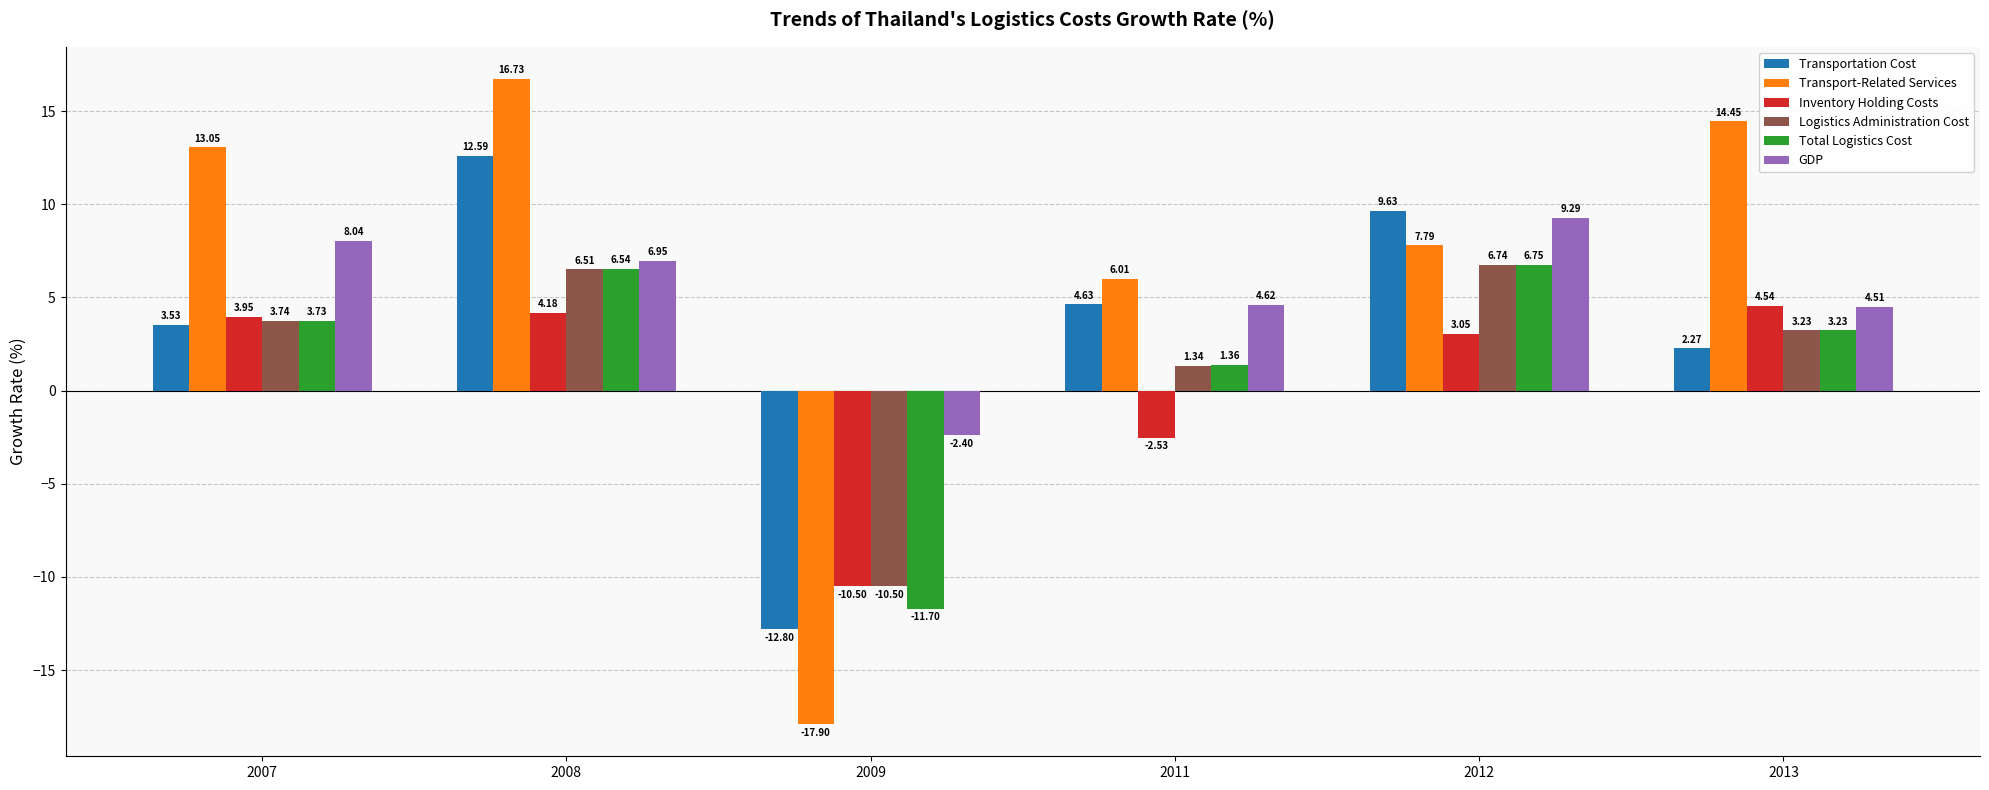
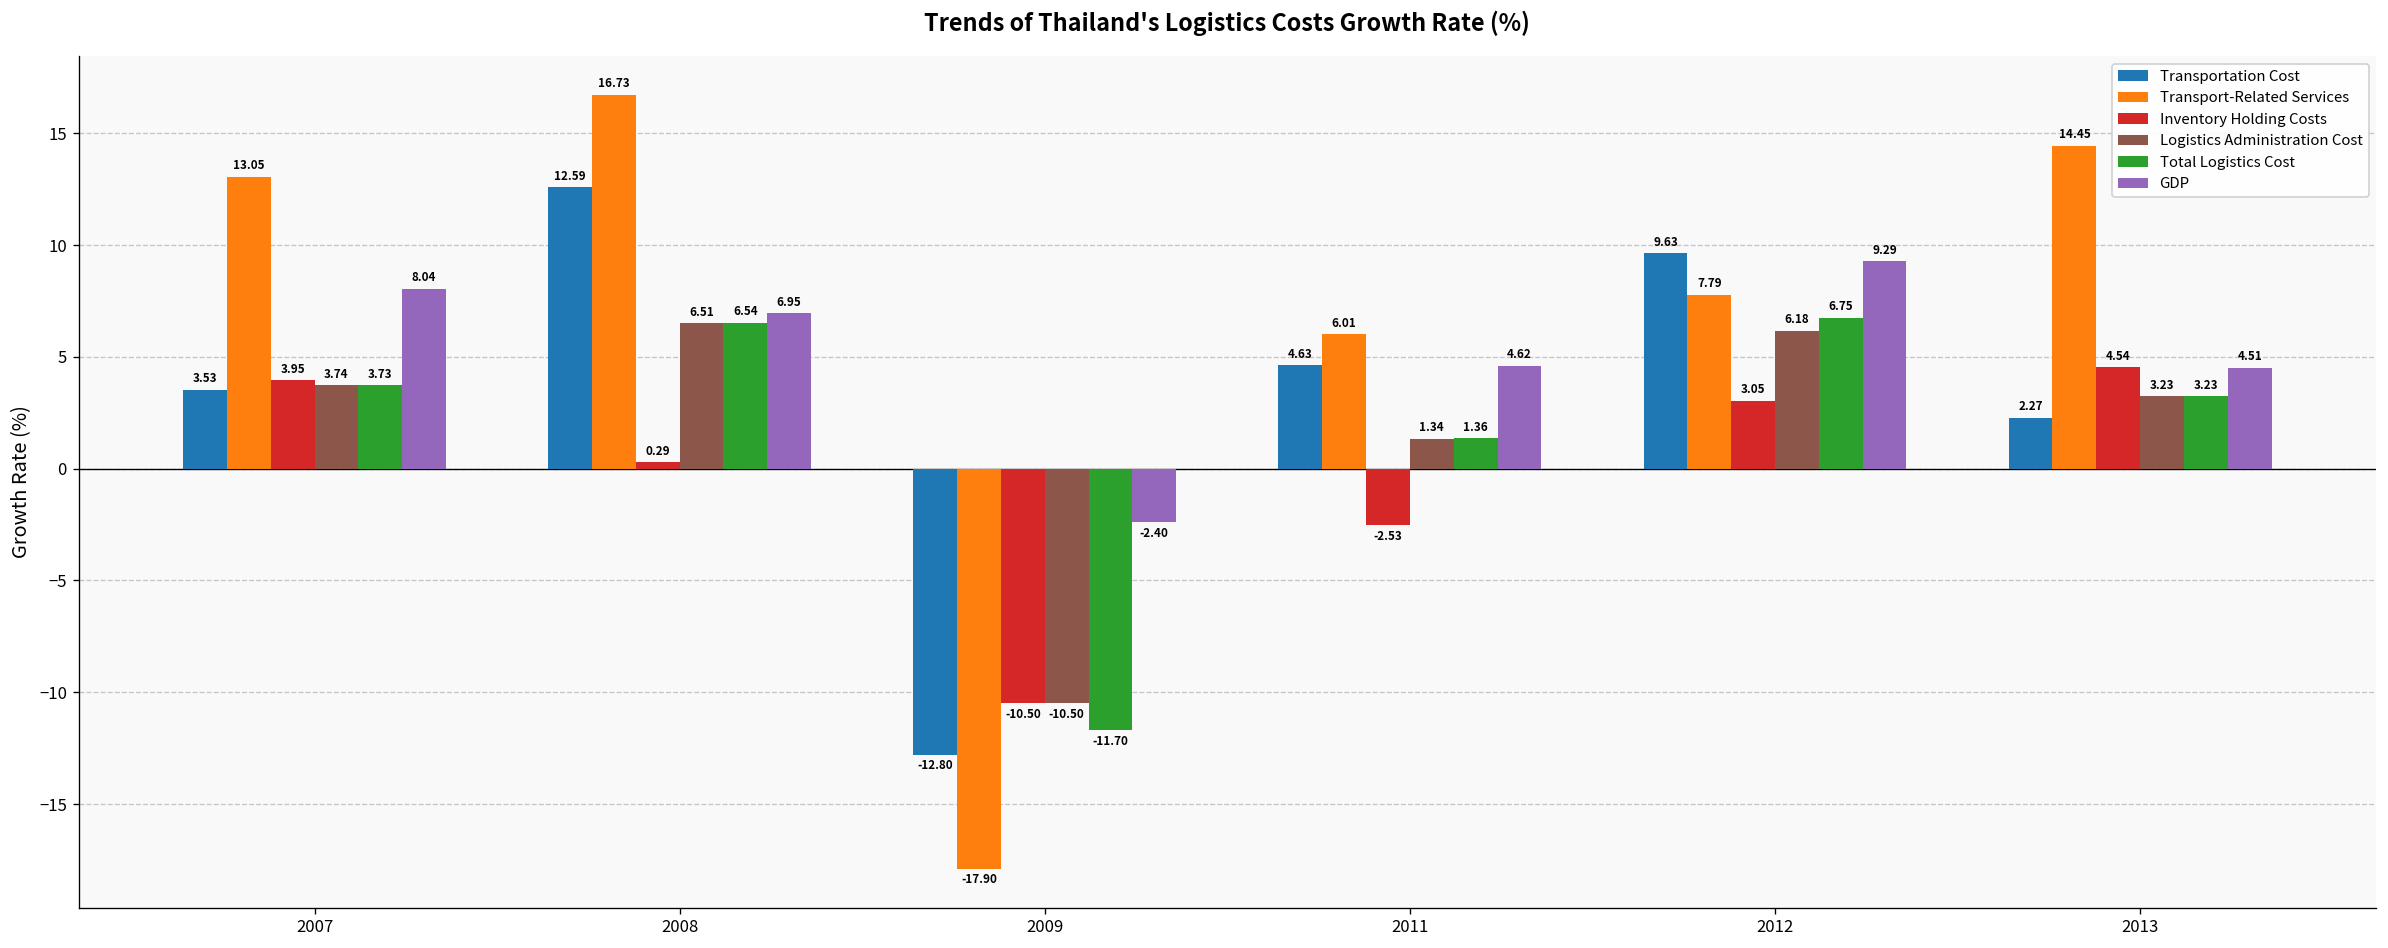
  {
    "Transportation Cost": {
      "2007": 3.53,
      "2008": 12.59,
      "2009": -12.80,
      "2011": 4.63,
      "2012": 9.63,
      "2013": 2.27
    },
    "Transport-Related Services": {
      "2007": 13.05,
      "2008": 16.73,
      "2009": -17.90,
      "2011": 6.01,
      "2012": 7.79,
      "2013": 14.45
    },
    "Inventory Holding Costs": {
      "2007": 3.95,
-     "2008": 4.18,
+     "2008": 0.29,
      "2009": -10.50,
      "2011": -2.53,
      "2012": 3.05,
      "2013": 4.54
    },
    "Logistics Administration Cost": {
      "2007": 3.74,
      "2008": 6.51,
      "2009": -10.50,
      "2011": 1.34,
-     "2012": 6.74,
+     "2012": 6.18,
      "2013": 3.23
    },
    "Total Logistics Cost": {
      "2007": 3.73,
      "2008": 6.54,
      "2009": -11.70,
      "2011": 1.36,
      "2012": 6.75,
      "2013": 3.23
    },
    "GDP": {
      "2007": 8.04,
      "2008": 6.95,
      "2009": -2.40,
      "2011": 4.62,
      "2012": 9.29,
      "2013": 4.51
    }
  }
